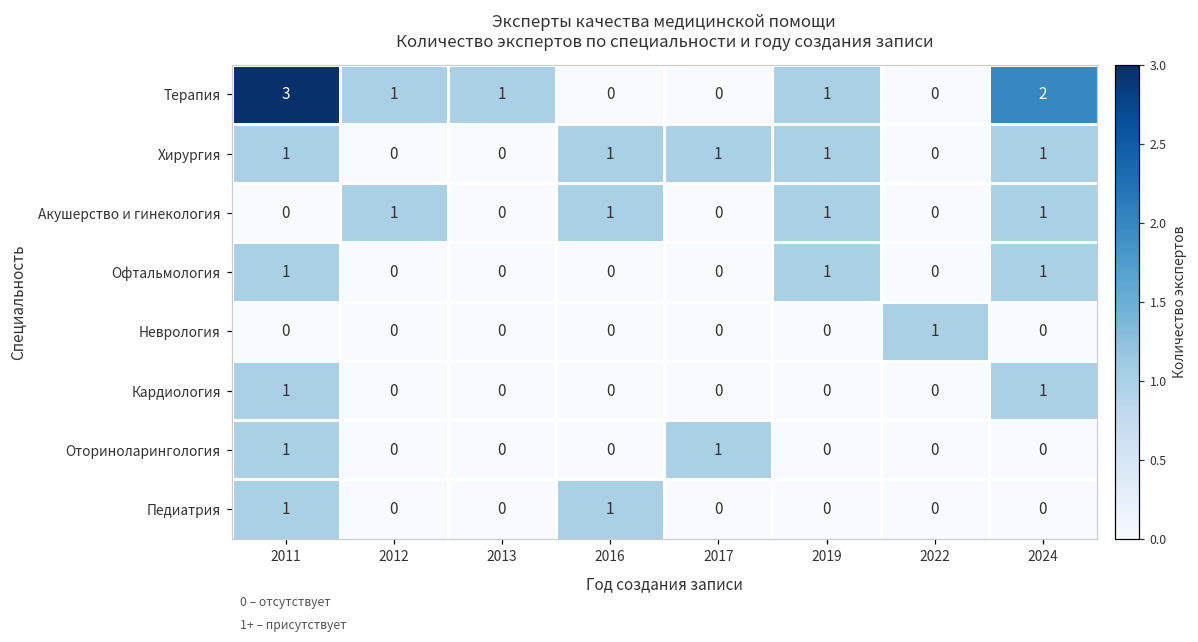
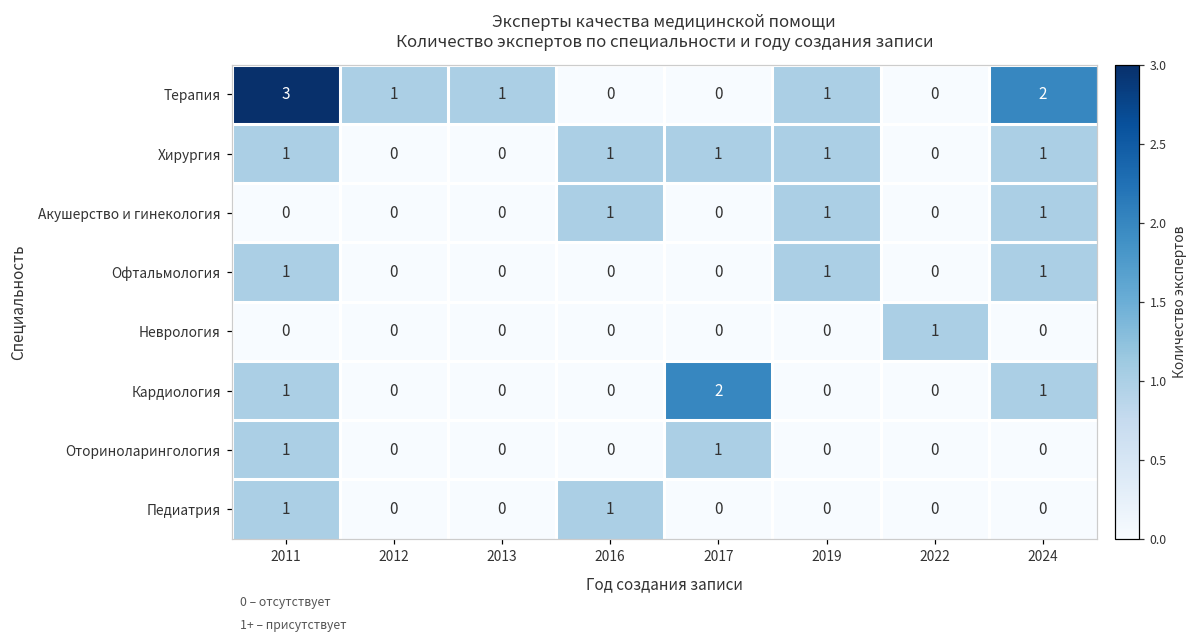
  {
    "Терапия": {
      "2011": 3,
      "2012": 1,
      "2013": 1,
      "2016": 0,
      "2017": 0,
      "2019": 1,
      "2022": 0,
      "2024": 2
    },
    "Хирургия": {
      "2011": 1,
      "2012": 0,
      "2013": 0,
      "2016": 1,
      "2017": 1,
      "2019": 1,
      "2022": 0,
      "2024": 1
    },
    "Акушерство и гинекология": {
      "2011": 0,
-     "2012": 1,
+     "2012": 0,
      "2013": 0,
      "2016": 1,
      "2017": 0,
      "2019": 1,
      "2022": 0,
      "2024": 1
    },
    "Офтальмология": {
      "2011": 1,
      "2012": 0,
      "2013": 0,
      "2016": 0,
      "2017": 0,
      "2019": 1,
      "2022": 0,
      "2024": 1
    },
    "Неврология": {
      "2011": 0,
      "2012": 0,
      "2013": 0,
      "2016": 0,
      "2017": 0,
      "2019": 0,
      "2022": 1,
      "2024": 0
    },
    "Кардиология": {
      "2011": 1,
      "2012": 0,
      "2013": 0,
      "2016": 0,
-     "2017": 0,
+     "2017": 2,
      "2019": 0,
      "2022": 0,
      "2024": 1
    },
    "Оториноларингология": {
      "2011": 1,
      "2012": 0,
      "2013": 0,
      "2016": 0,
      "2017": 1,
      "2019": 0,
      "2022": 0,
      "2024": 0
    },
    "Педиатрия": {
      "2011": 1,
      "2012": 0,
      "2013": 0,
      "2016": 1,
      "2017": 0,
      "2019": 0,
      "2022": 0,
      "2024": 0
    }
  }
